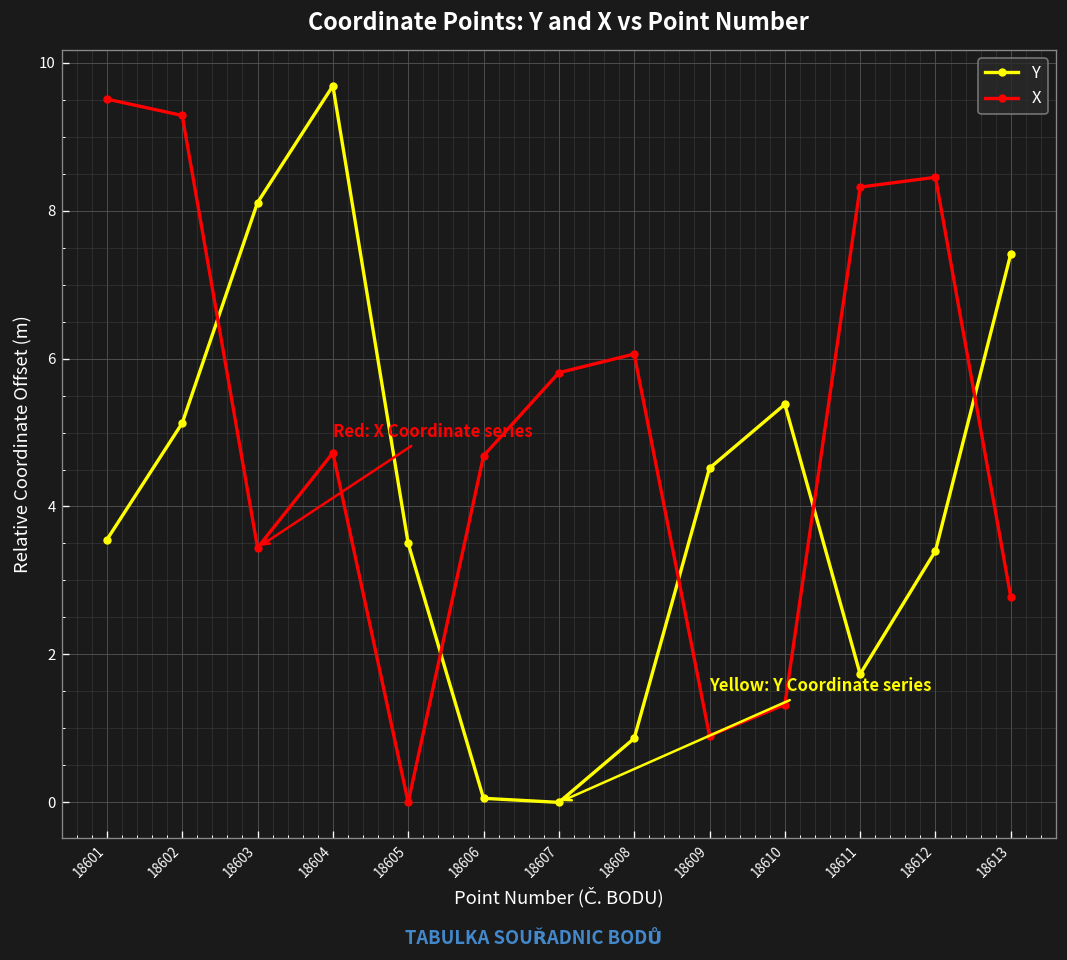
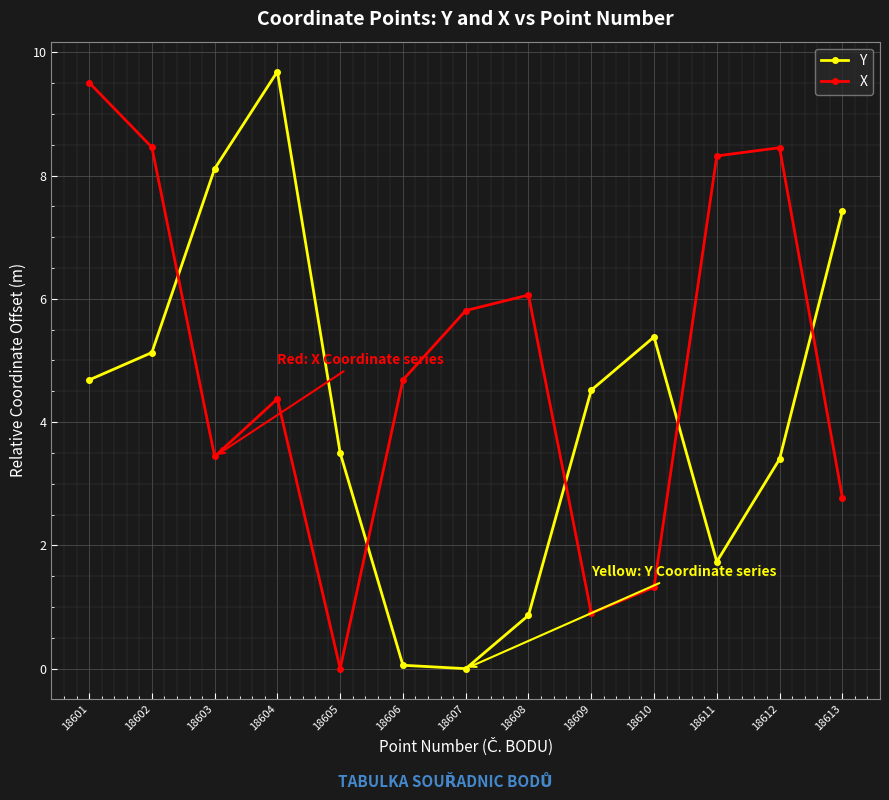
  {
    "Y": {
-     "18601": 3.6,
+     "18601": 4.7,
      "18602": 5.1,
      "18603": 8.1,
      "18604": 9.7,
      "18605": 3.5,
      "18606": 0.1,
      "18607": 0.0,
      "18608": 0.9,
      "18609": 4.5,
      "18610": 5.4,
      "18611": 1.7,
      "18612": 3.4,
      "18613": 7.4
    },
    "X": {
      "18601": 9.5,
-     "18602": 9.3,
+     "18602": 8.5,
      "18603": 3.4,
-     "18604": 4.7,
+     "18604": 4.4,
      "18605": 0.0,
      "18606": 4.7,
      "18607": 5.8,
      "18608": 6.1,
      "18609": 0.9,
      "18610": 1.3,
      "18611": 8.3,
      "18612": 8.5,
      "18613": 2.8
    }
  }
